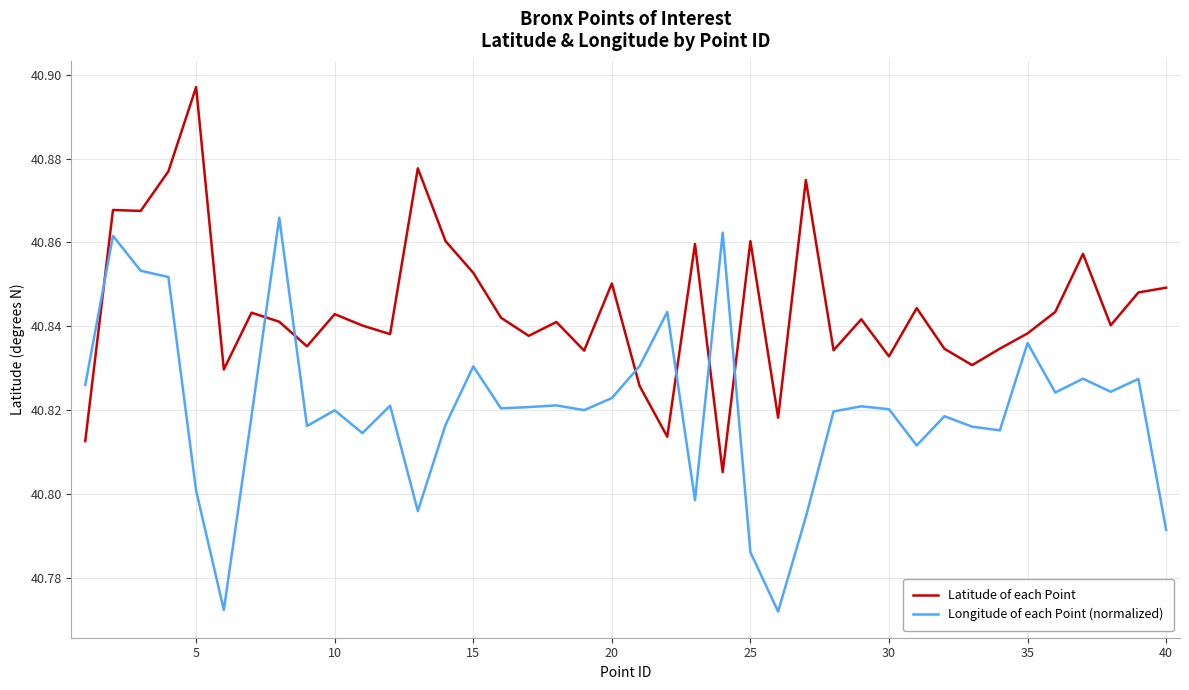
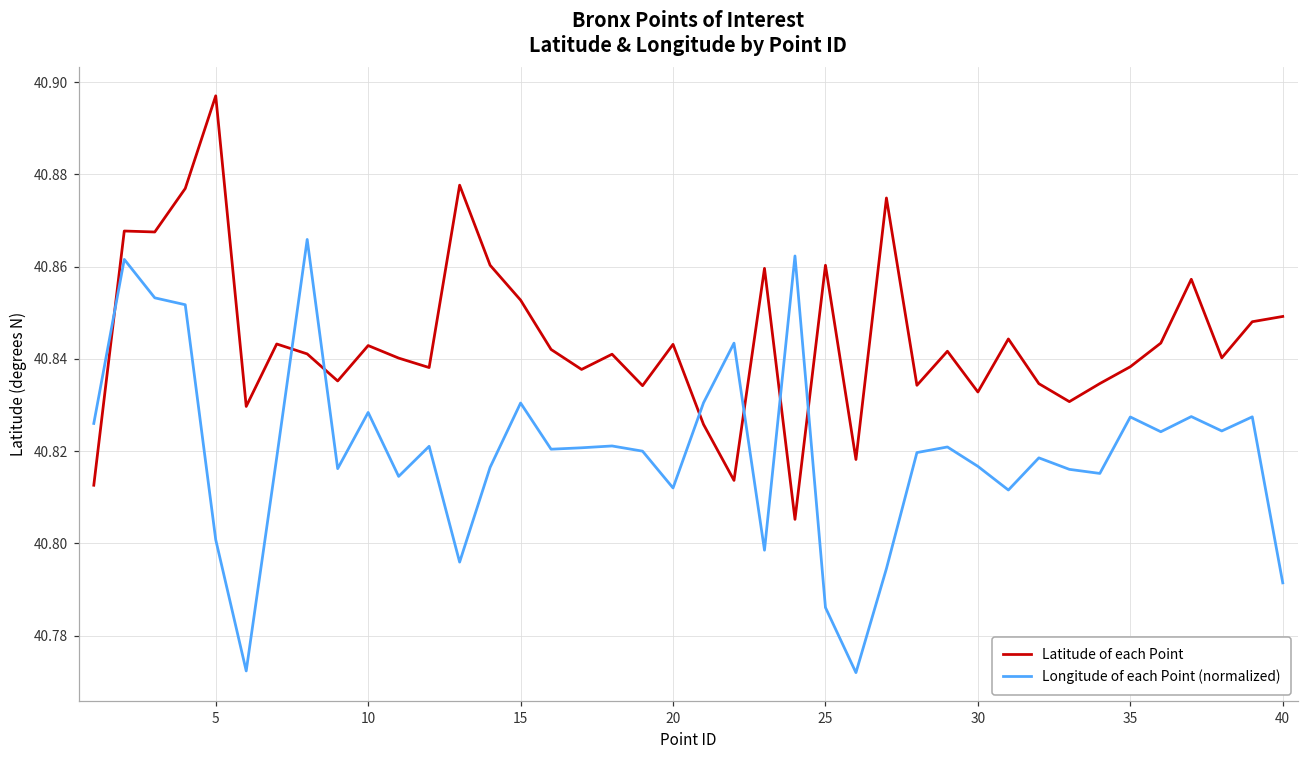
  {
    "Latitude of each Point": {
      "5": 40.897,
      "10": 40.843,
      "15": 40.853,
-     "20": 40.850,
+     "20": 40.843,
      "25": 40.860,
      "30": 40.833,
      "35": 40.838,
      "40": 40.849
    },
    "Longitude of each Point (normalized)": {
      "5": 40.801,
-     "10": 40.820,
+     "10": 40.828,
      "15": 40.830,
-     "20": 40.823,
+     "20": 40.812,
      "25": 40.786,
-     "30": 40.820,
-     "35": 40.836,
+     "30": 40.817,
+     "35": 40.827,
      "40": 40.791
    }
  }
